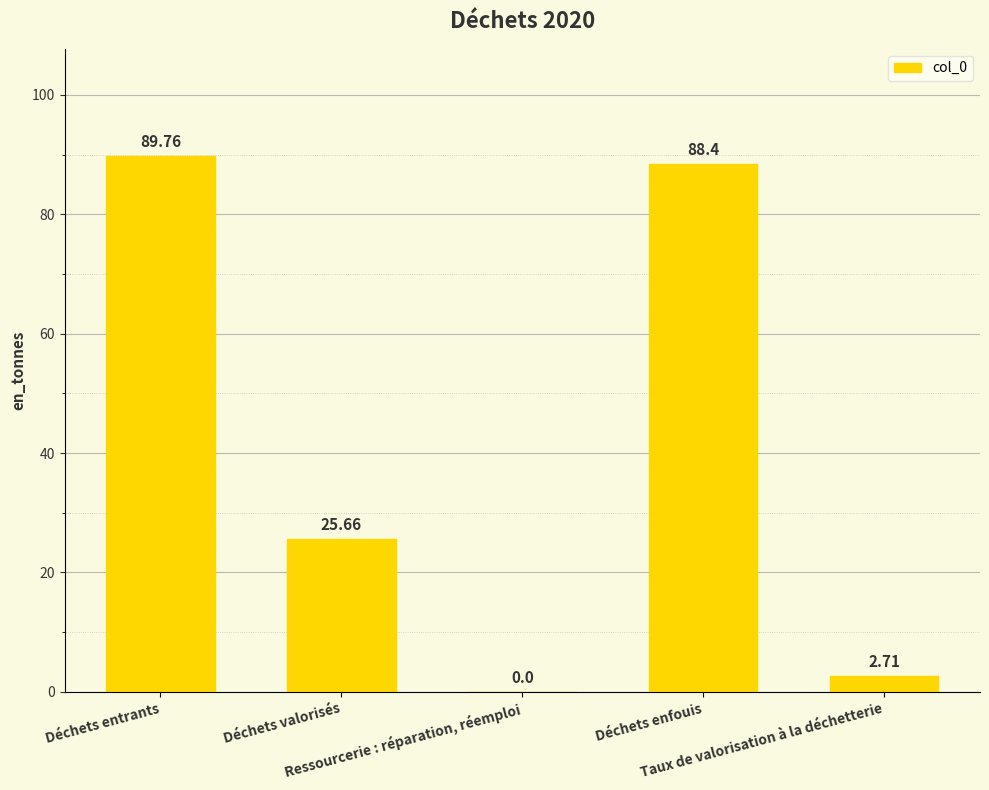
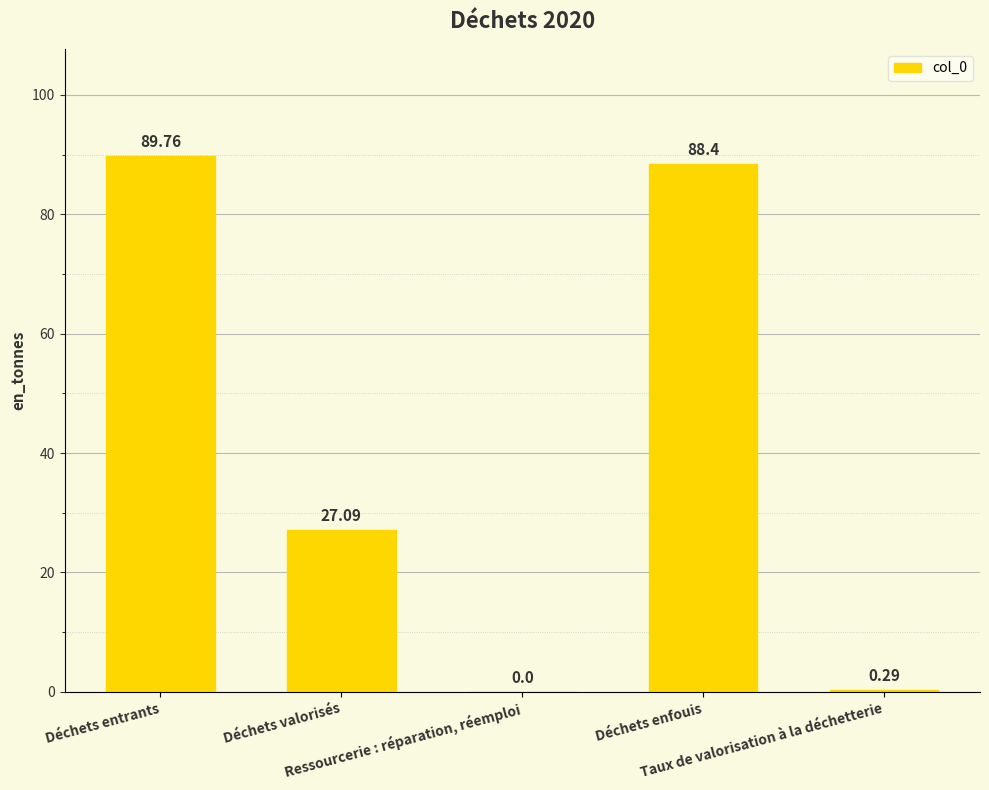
  {
    "Déchets entrants": 89.76,
-   "Déchets valorisés": 25.66,
+   "Déchets valorisés": 27.09,
    "Ressourcerie : réparation, réemploi": 0.0,
    "Déchets enfouis": 88.4,
-   "Taux de valorisation à la déchetterie": 2.71
+   "Taux de valorisation à la déchetterie": 0.29
  }
